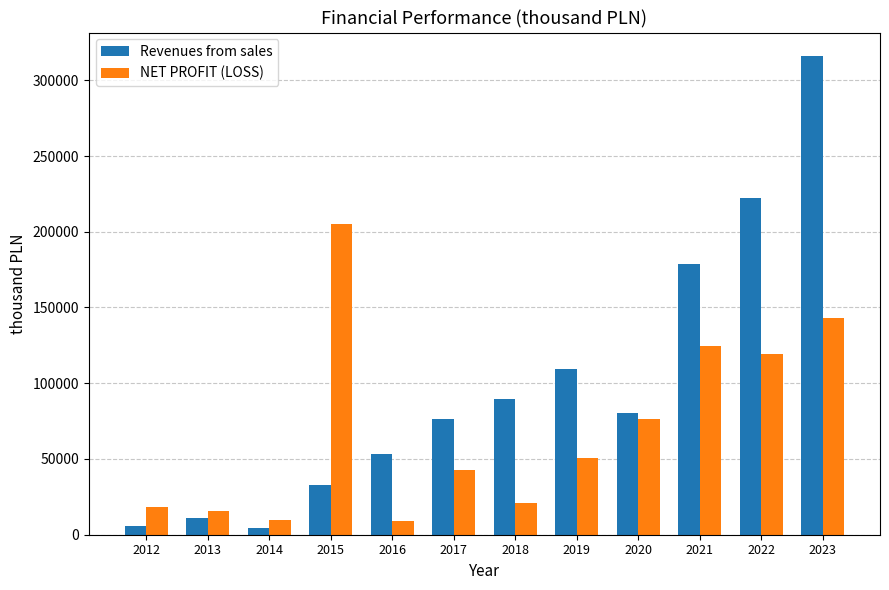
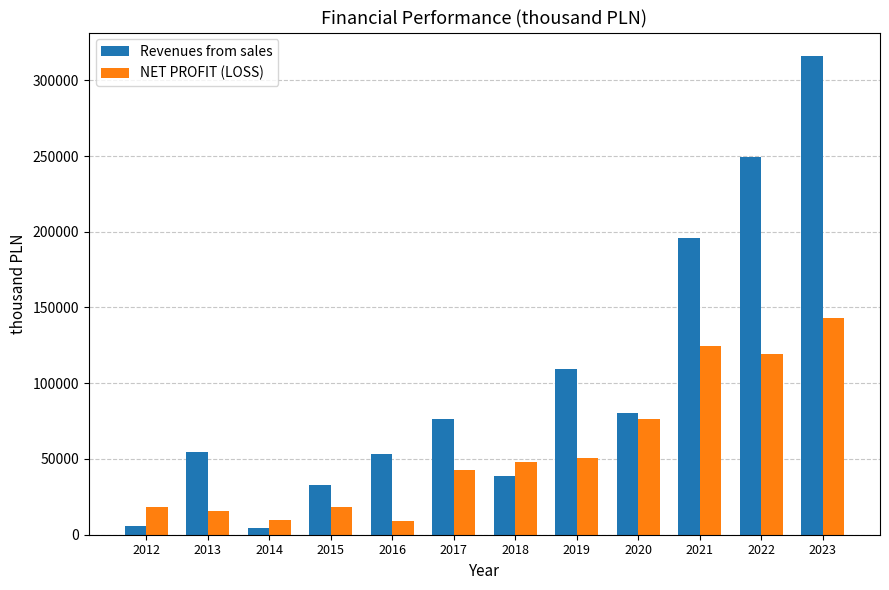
  {
    "Revenues from sales": {
      "2012": 5000,
-     "2013": 11000,
+     "2013": 55000,
      "2014": 5000,
      "2015": 33000,
      "2016": 53000,
      "2017": 76000,
-     "2018": 89000,
+     "2018": 39000,
      "2019": 109000,
      "2020": 80000,
-     "2021": 179000,
-     "2022": 223000,
+     "2021": 196000,
+     "2022": 249000,
      "2023": 316000
    },
    "NET PROFIT (LOSS)": {
      "2012": 19000,
      "2013": 16000,
      "2014": 10000,
-     "2015": 205000,
+     "2015": 19000,
      "2016": 9000,
      "2017": 43000,
-     "2018": 21000,
+     "2018": 48000,
      "2019": 51000,
      "2020": 76000,
      "2021": 125000,
      "2022": 119000,
      "2023": 143000
    }
  }
